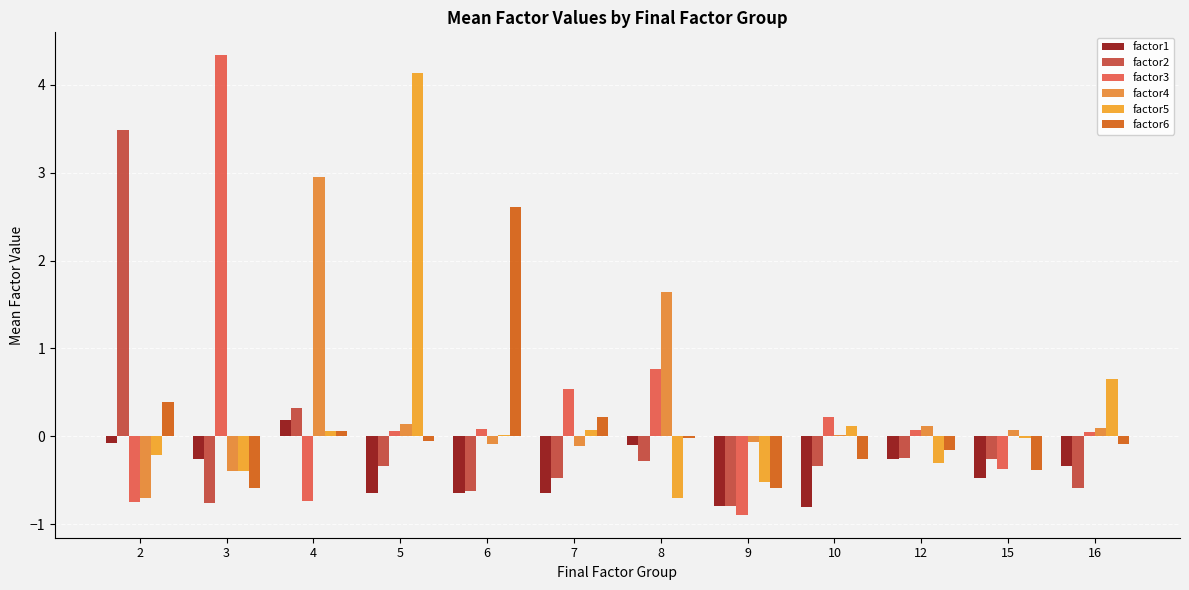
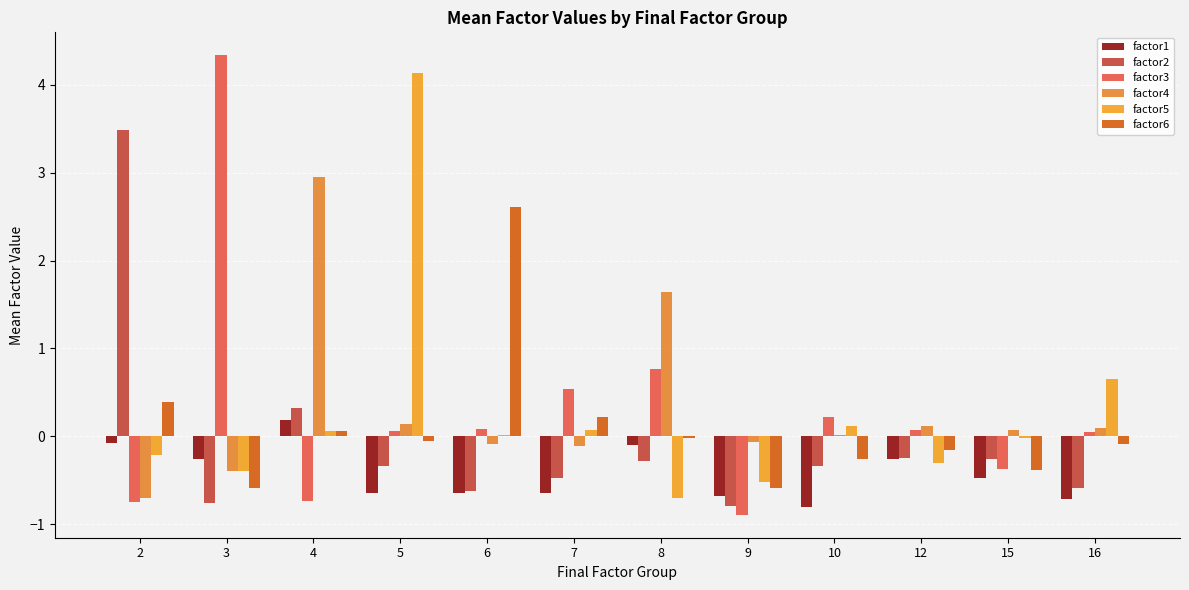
  {
    "factor1": {
      "2": -0.1,
      "3": -0.3,
      "4": 0.2,
      "5": -0.6,
      "6": -0.7,
      "7": -0.7,
      "8": -0.1,
-     "9": -0.8,
+     "9": -0.7,
      "10": -0.8,
      "12": -0.3,
      "15": -0.5,
-     "16": -0.3
+     "16": -0.7
    }
  }
